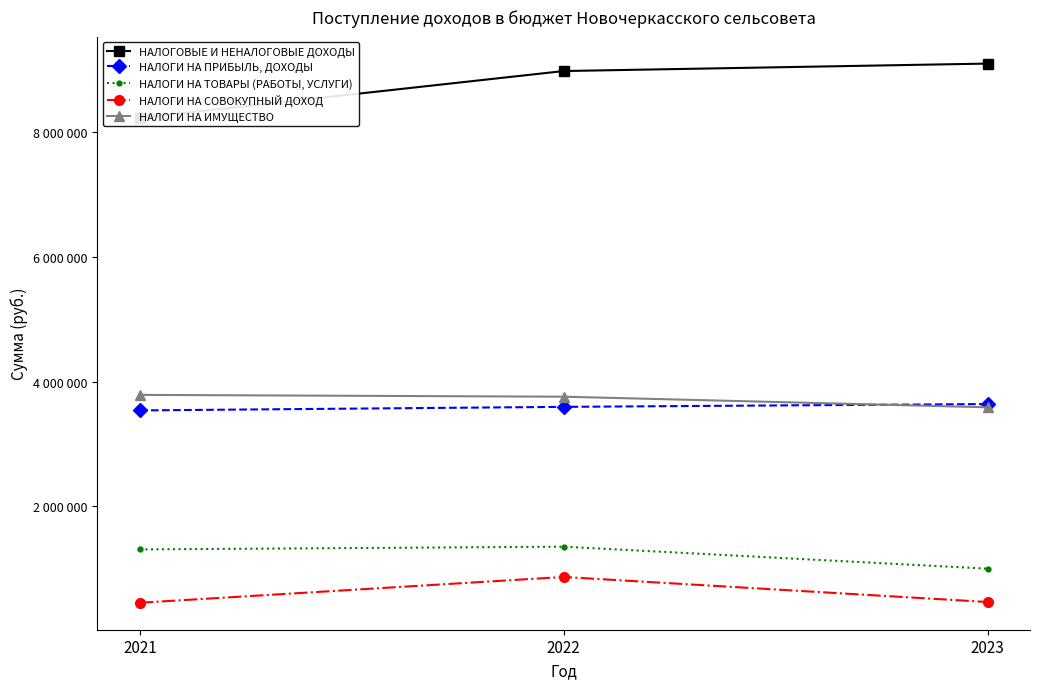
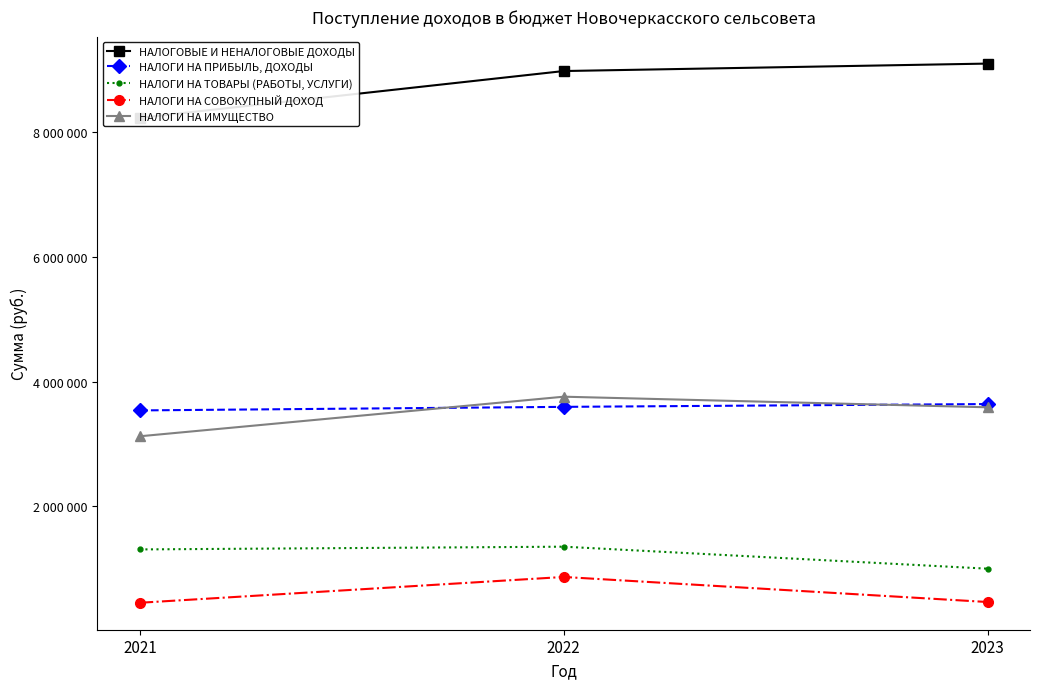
  {
    "НАЛОГОВЫЕ И НЕНАЛОГОВЫЕ ДОХОДЫ": {
      "2022": 9000000,
      "2023": 9100000
    },
    "НАЛОГИ НА ПРИБЫЛЬ, ДОХОДЫ": {
      "2021": 3500000,
      "2022": 3600000,
      "2023": 3600000
    },
    "НАЛОГИ НА ТОВАРЫ (РАБОТЫ, УСЛУГИ)": {
      "2021": 1300000,
      "2022": 1400000,
      "2023": 1000000
    },
    "НАЛОГИ НА СОВОКУПНЫЙ ДОХОД": {
      "2021": 500000,
      "2022": 900000,
      "2023": 500000
    },
    "НАЛОГИ НА ИМУЩЕСТВО": {
-     "2021": 3800000,
+     "2021": 3100000,
      "2022": 3800000,
      "2023": 3600000
    }
  }
